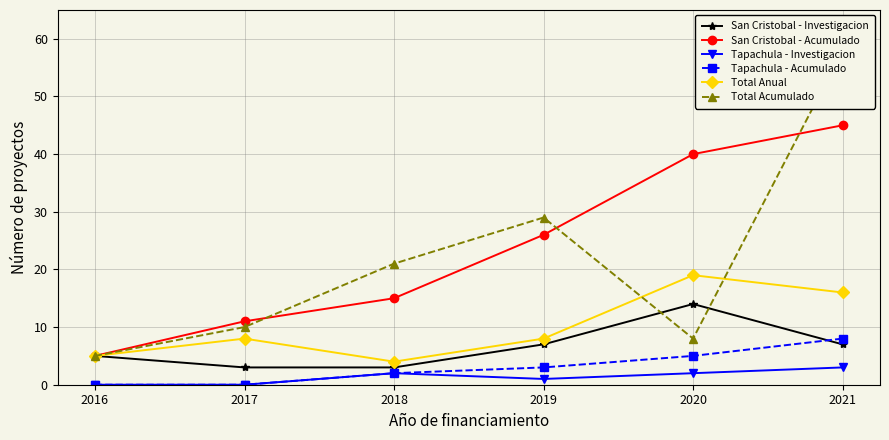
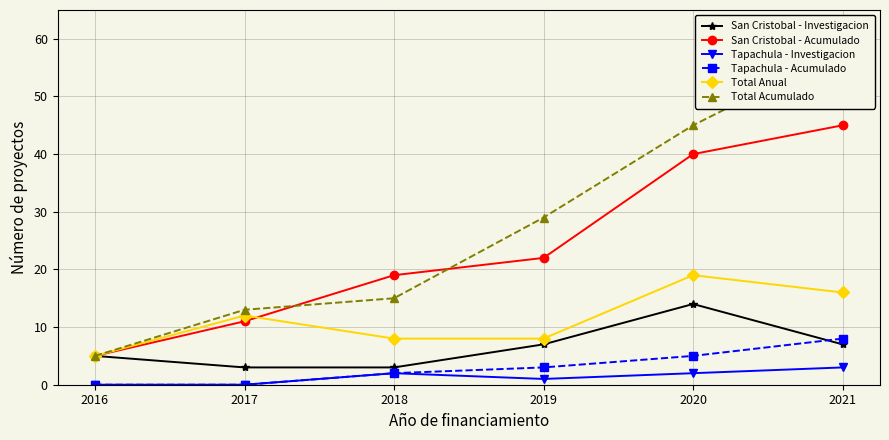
  {
    "San Cristobal - Investigacion": {
      "2017": 3,
      "2018": 3,
      "2019": 7,
      "2020": 14,
      "2021": 7
    },
    "San Cristobal - Acumulado": {
      "2017": 11,
-     "2018": 15,
-     "2019": 26,
+     "2018": 19,
+     "2019": 22,
      "2020": 40,
      "2021": 45
    },
    "Total Anual": {
-     "2017": 8,
-     "2018": 4,
+     "2017": 12,
+     "2018": 8,
      "2019": 8,
      "2020": 19,
      "2021": 16
    },
    "Total Acumulado": {
-     "2017": 10,
-     "2018": 21,
+     "2017": 13,
+     "2018": 15,
      "2019": 29,
-     "2020": 8
+     "2020": 45
    }
  }
